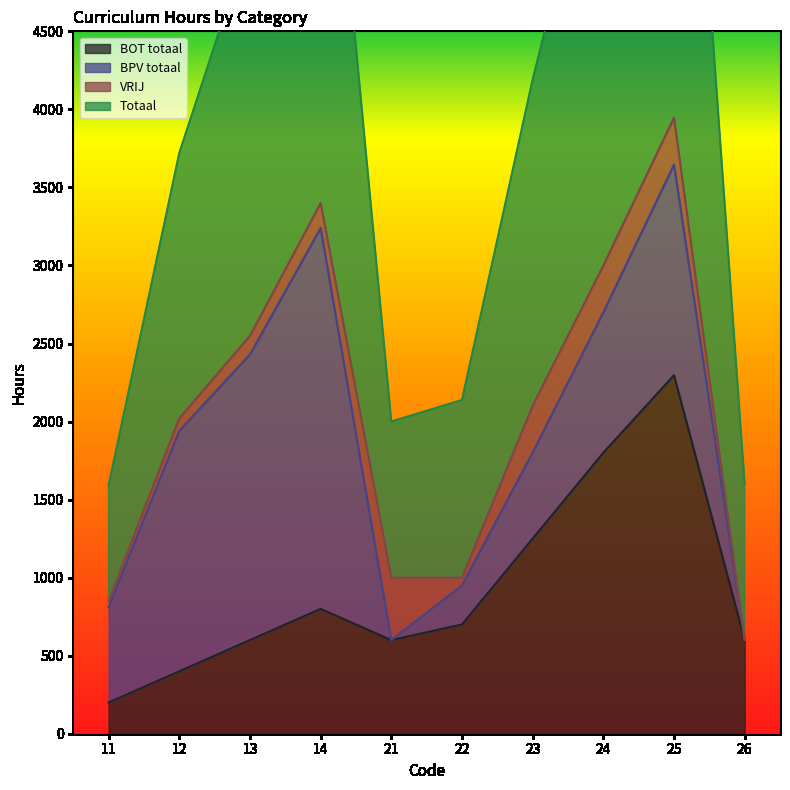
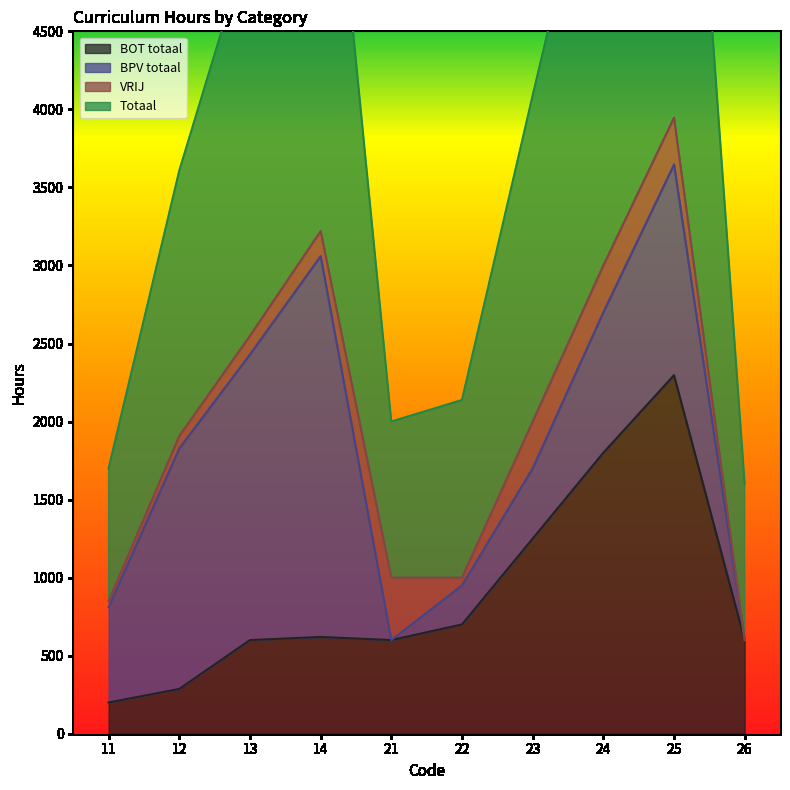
  {
    "BOT totaal": {
      "11": 200,
-     "12": 400,
+     "12": 290,
      "13": 600,
-     "14": 800,
+     "14": 620,
      "22": 700,
      "23": 1250,
      "24": 1800,
      "25": 2300
    },
    "BPV totaal": {
      "11": 610,
      "12": 1540,
      "13": 1830,
      "14": 2440,
      "22": 250,
-     "23": 550,
+     "23": 450,
      "24": 900,
      "25": 1350
    },
    "VRIJ": {
      "11": 40,
      "12": 80,
      "13": 120,
      "14": 160,
      "21": 400,
      "22": 50,
      "23": 300,
      "24": 300,
      "25": 300
    },
    "Totaal": {
-     "11": 740,
+     "11": 850,
      "12": 1700,
      "21": 1000,
      "22": 1140,
      "23": 2090,
      "26": 1000
    }
  }
